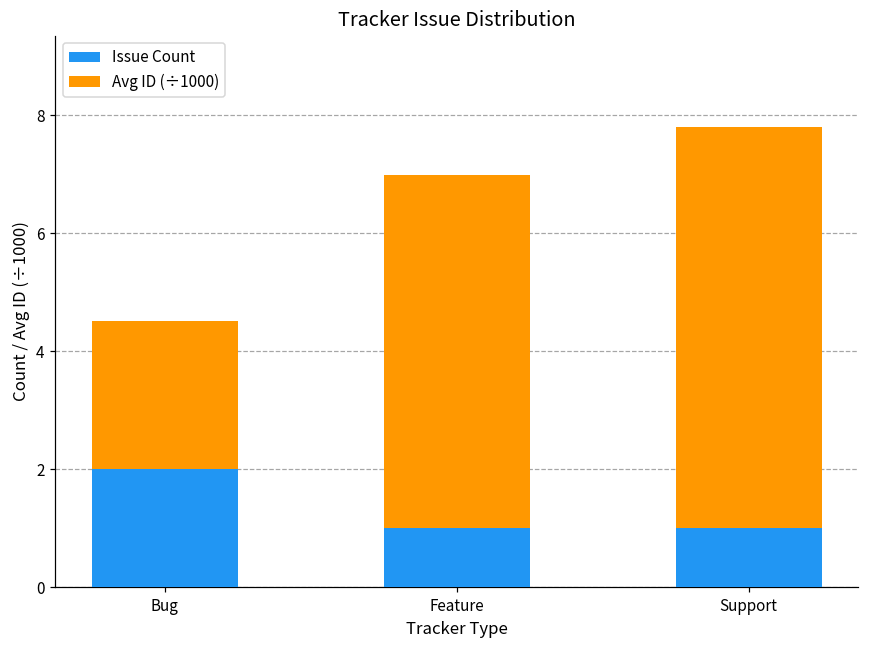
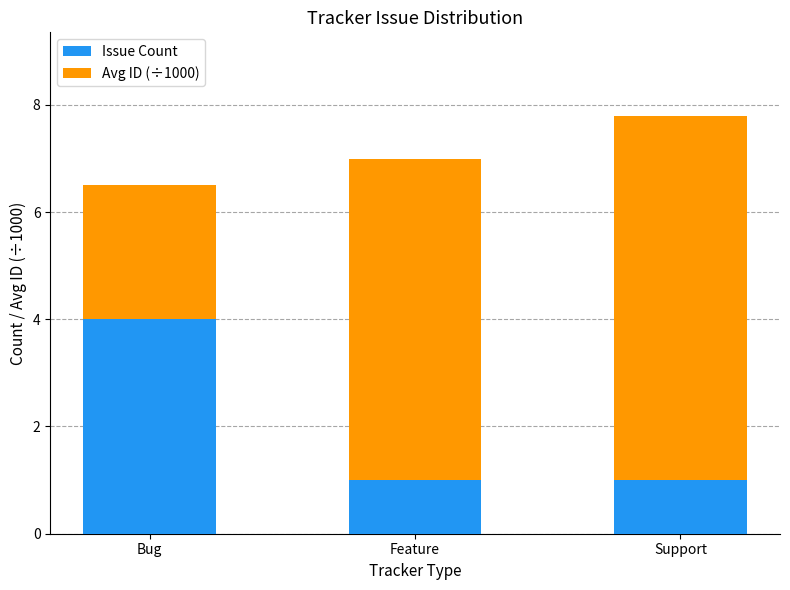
  {
    "Issue Count": {
-     "Bug": 2,
+     "Bug": 4,
      "Feature": 1,
      "Support": 1
    },
    "Avg ID (÷1000)": {
      "Bug": 2.5,
      "Feature": 6,
      "Support": 6.8
    }
  }
